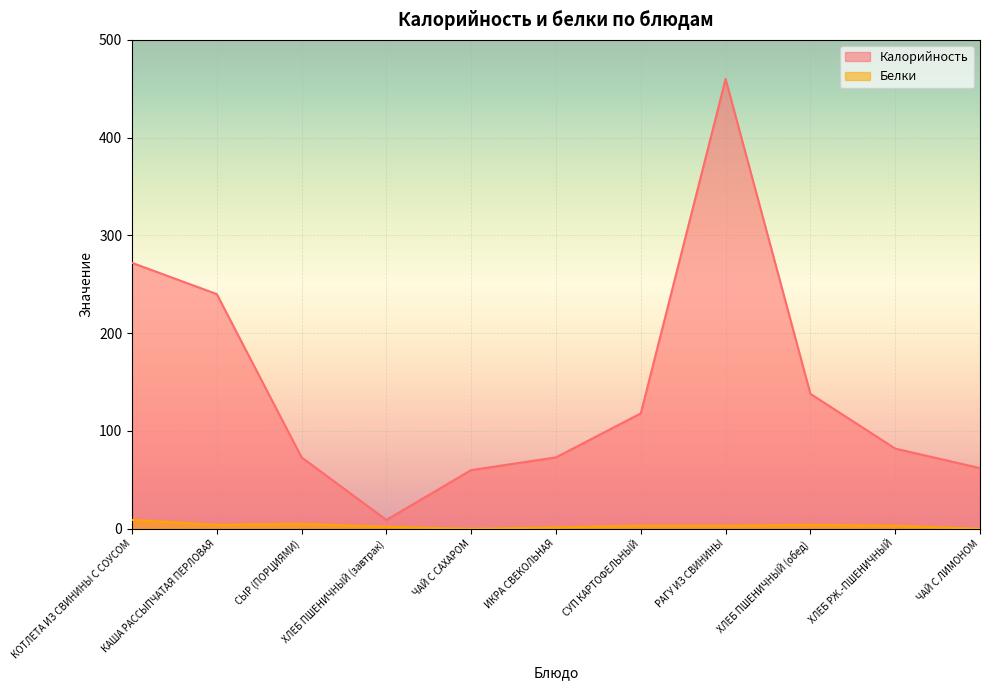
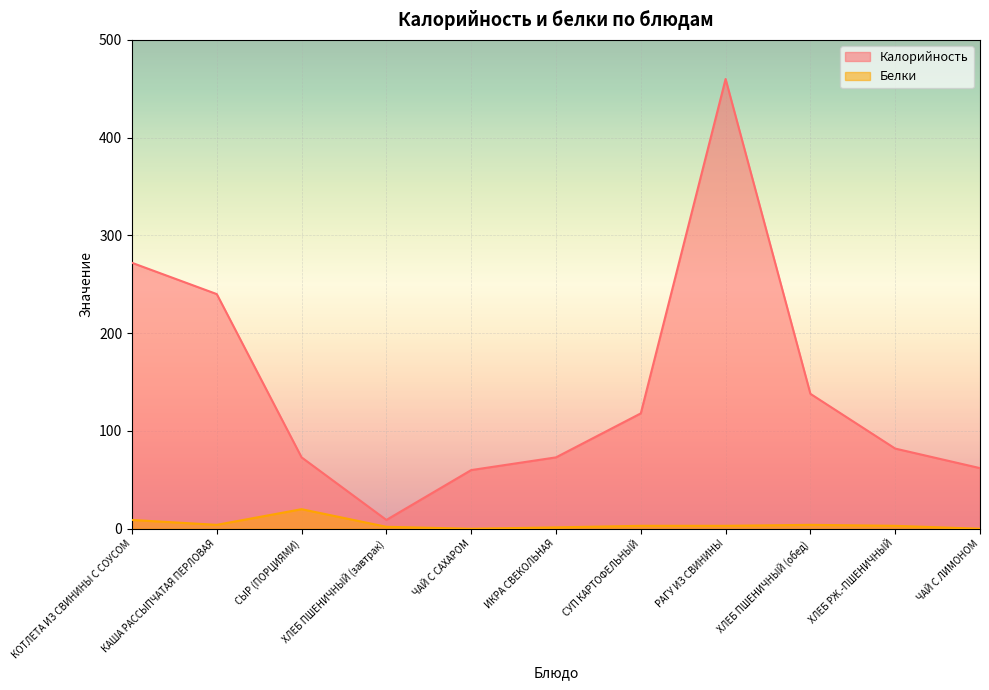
  {
    "Калорийность": {
      "КОТЛЕТА ИЗ СВИНИНЫ С СОУСОМ": 270,
      "КАША РАССЫПЧАТАЯ ПЕРЛОВАЯ": 240,
      "СЫР (ПОРЦИЯМИ)": 70,
      "ХЛЕБ ПШЕНИЧНЫЙ (завтрак)": 10,
      "ЧАЙ С САХАРОМ": 60,
      "ИКРА СВЕКОЛЬНАЯ": 70,
      "СУП КАРТОФЕЛЬНЫЙ": 120,
      "РАГУ ИЗ СВИНИНЫ": 460,
      "ХЛЕБ ПШЕНИЧНЫЙ (обед)": 140,
      "ХЛЕБ РЖ.-ПШЕНИЧНЫЙ": 80,
      "ЧАЙ С ЛИМОНОМ": 60
    },
    "Белки": {
      "КОТЛЕТА ИЗ СВИНИНЫ С СОУСОМ": 10,
      "КАША РАССЫПЧАТАЯ ПЕРЛОВАЯ": 0,
-     "СЫР (ПОРЦИЯМИ)": 10,
+     "СЫР (ПОРЦИЯМИ)": 20,
      "ХЛЕБ ПШЕНИЧНЫЙ (завтрак)": 0,
      "ЧАЙ С САХАРОМ": 0,
      "ИКРА СВЕКОЛЬНАЯ": 0,
      "СУП КАРТОФЕЛЬНЫЙ": 0,
      "РАГУ ИЗ СВИНИНЫ": 0,
      "ХЛЕБ ПШЕНИЧНЫЙ (обед)": 0,
      "ХЛЕБ РЖ.-ПШЕНИЧНЫЙ": 0,
      "ЧАЙ С ЛИМОНОМ": 0
    }
  }
